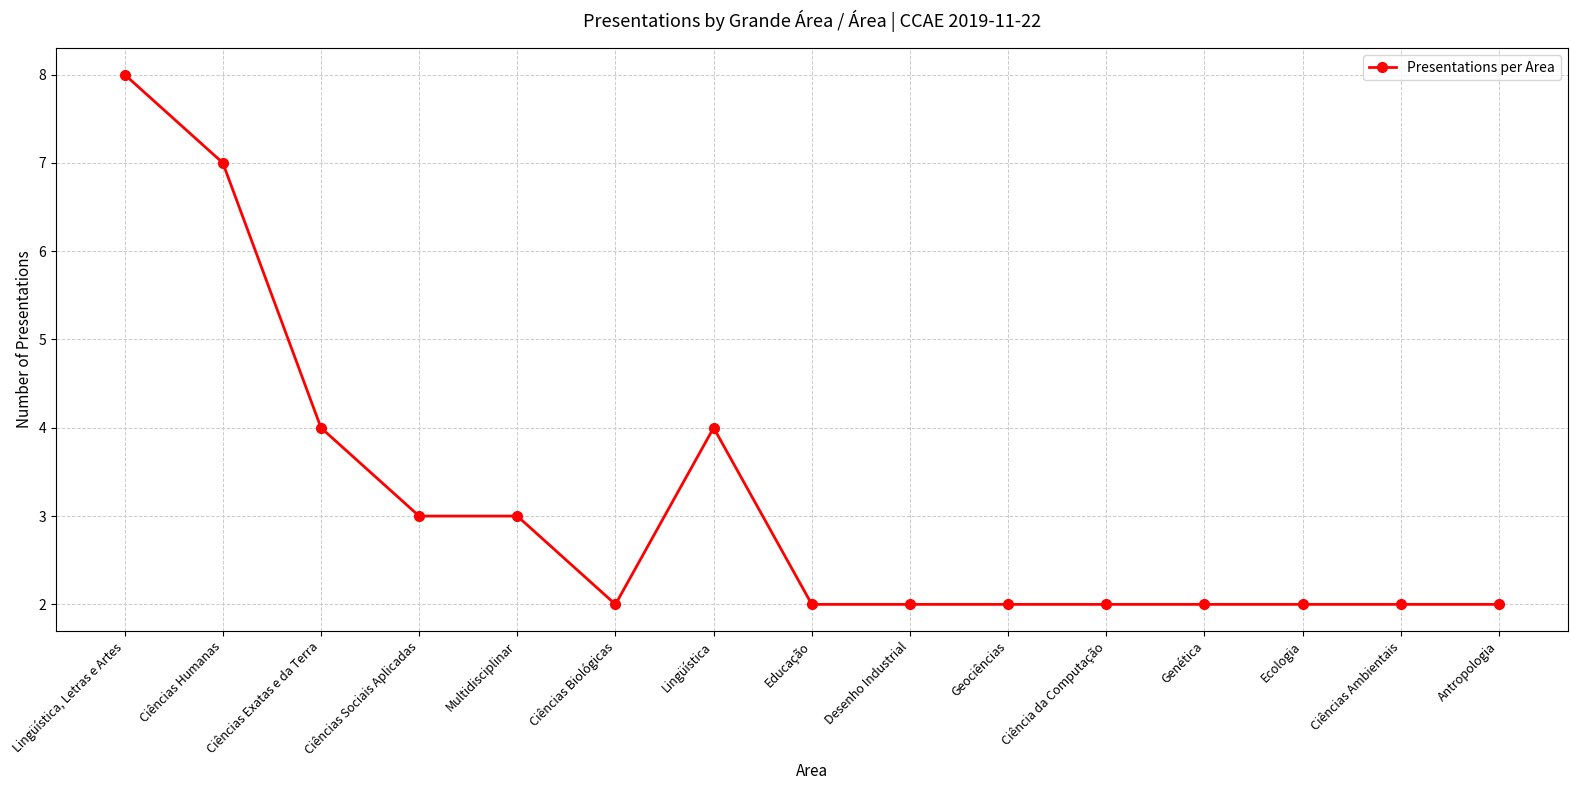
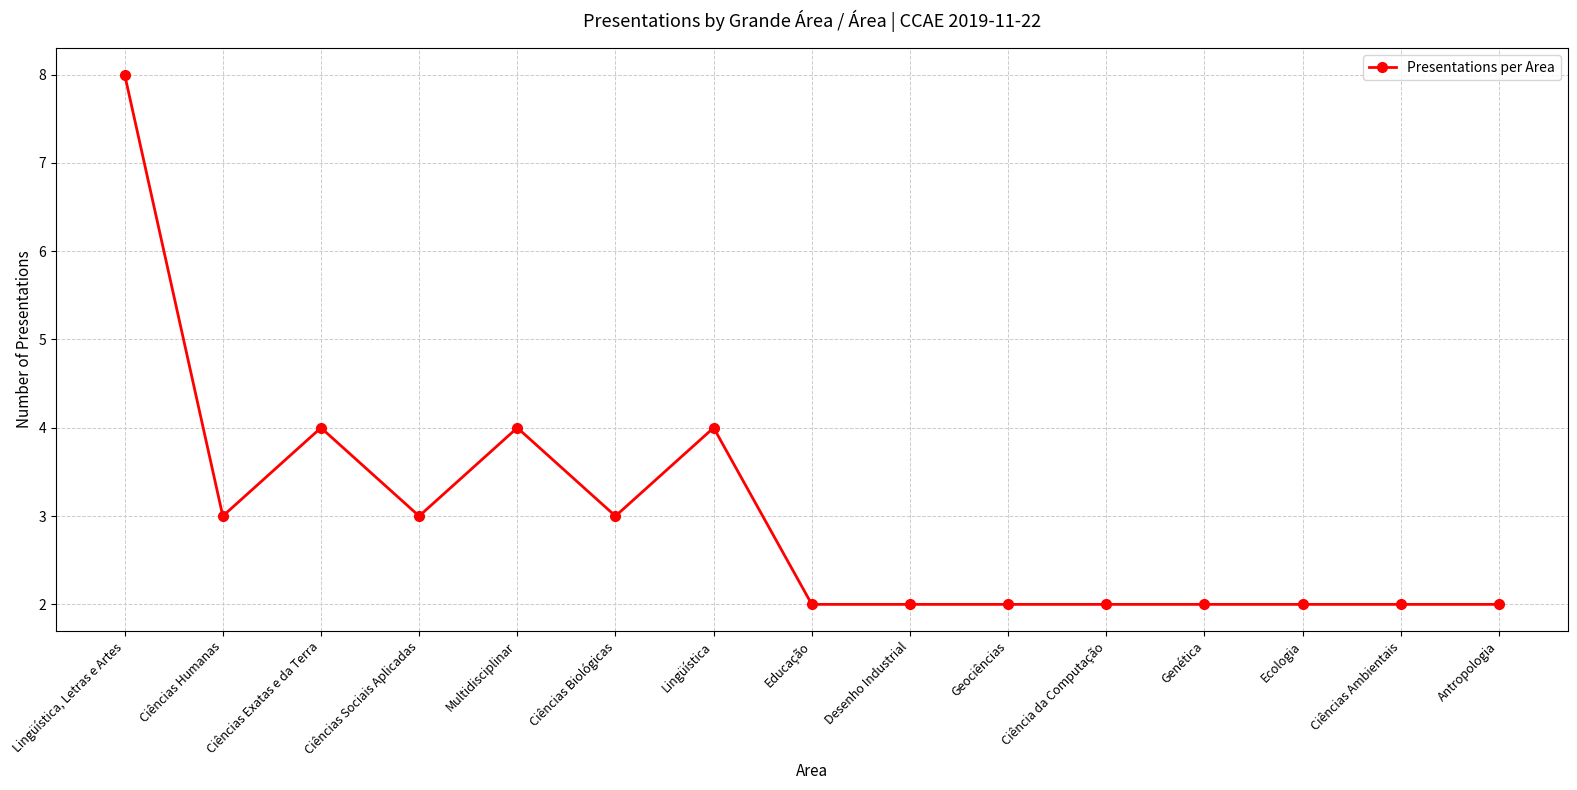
  {
    "Lingüística, Letras e Artes": 8,
-   "Ciências Humanas": 7,
+   "Ciências Humanas": 3,
    "Ciências Exatas e da Terra": 4,
    "Ciências Sociais Aplicadas": 3,
-   "Multidisciplinar": 3,
-   "Ciências Biológicas": 2,
+   "Multidisciplinar": 4,
+   "Ciências Biológicas": 3,
    "Lingüística": 4,
    "Educação": 2,
    "Desenho Industrial": 2,
    "Geociências": 2,
    "Ciência da Computação": 2,
    "Genética": 2,
    "Ecologia": 2,
    "Ciências Ambientais": 2,
    "Antropologia": 2
  }
